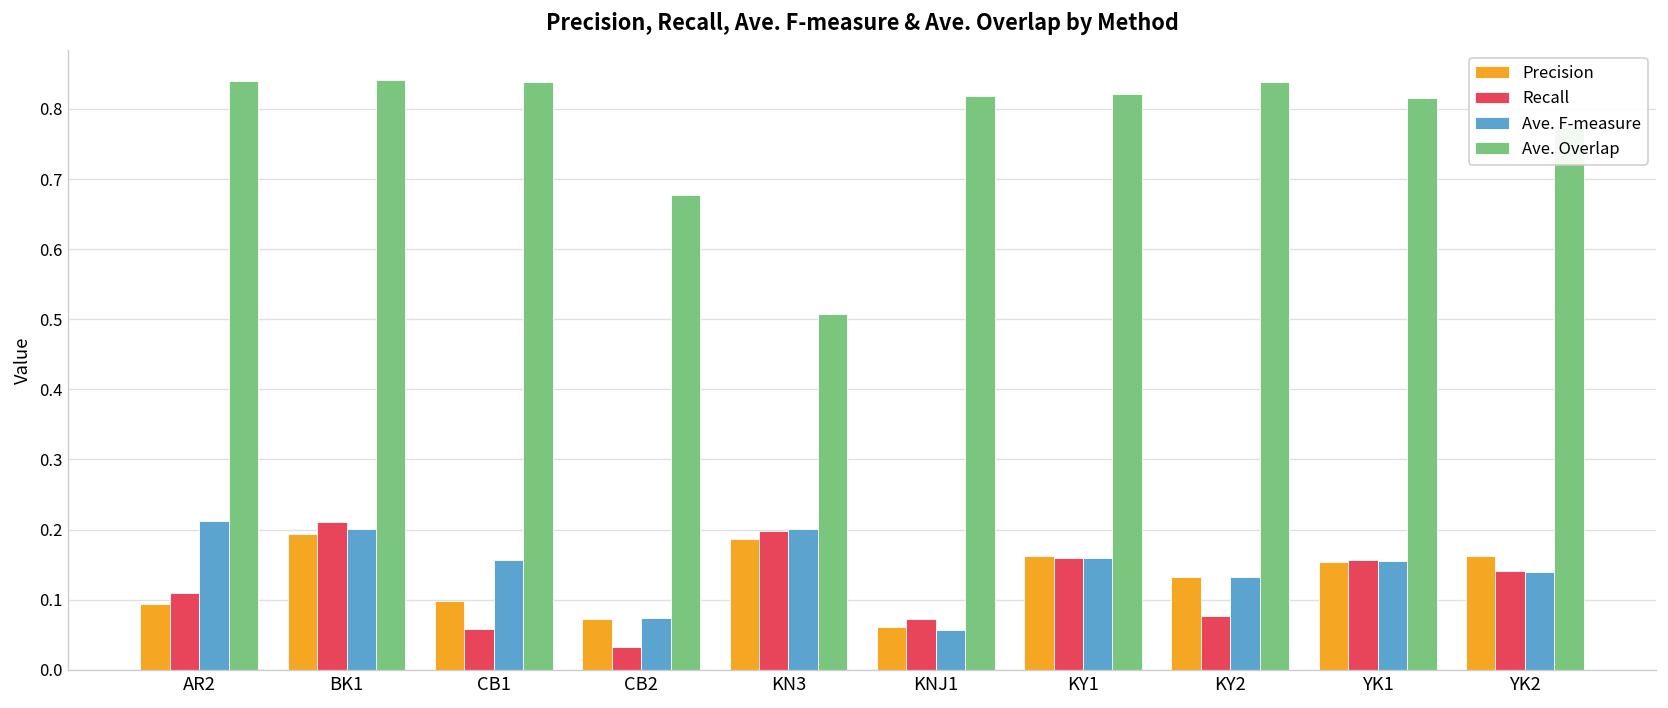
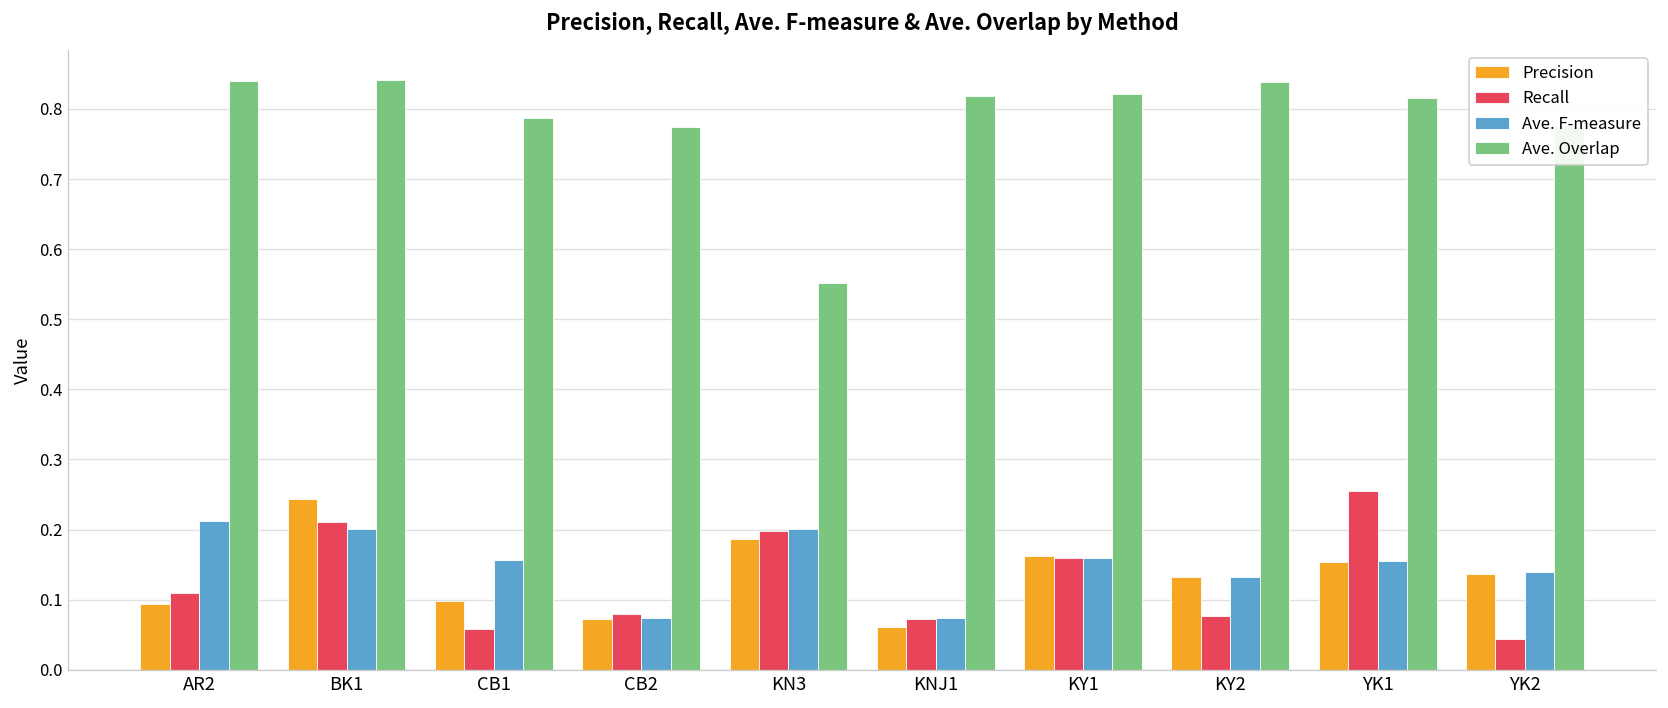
  {
    "Precision": {
      "AR2": 0.09,
-     "BK1": 0.19,
+     "BK1": 0.24,
      "CB1": 0.10,
      "CB2": 0.07,
      "KN3": 0.19,
      "KNJ1": 0.06,
      "KY1": 0.16,
      "KY2": 0.13,
      "YK1": 0.15,
-     "YK2": 0.16
+     "YK2": 0.14
    },
    "Recall": {
      "AR2": 0.11,
      "BK1": 0.21,
      "CB1": 0.06,
-     "CB2": 0.03,
+     "CB2": 0.08,
      "KN3": 0.20,
      "KNJ1": 0.07,
      "KY1": 0.16,
      "KY2": 0.08,
-     "YK1": 0.16,
-     "YK2": 0.14
+     "YK1": 0.26,
+     "YK2": 0.04
    },
    "Ave. F-measure": {
      "AR2": 0.21,
      "BK1": 0.20,
      "CB1": 0.16,
      "CB2": 0.07,
      "KN3": 0.20,
-     "KNJ1": 0.06,
+     "KNJ1": 0.07,
      "KY1": 0.16,
      "KY2": 0.13,
      "YK1": 0.16,
      "YK2": 0.14
    },
    "Ave. Overlap": {
      "AR2": 0.84,
      "BK1": 0.84,
-     "CB1": 0.84,
-     "CB2": 0.68,
-     "KN3": 0.51,
+     "CB1": 0.79,
+     "CB2": 0.77,
+     "KN3": 0.55,
      "KNJ1": 0.82,
      "KY1": 0.82,
      "KY2": 0.84,
      "YK1": 0.82
    }
  }
